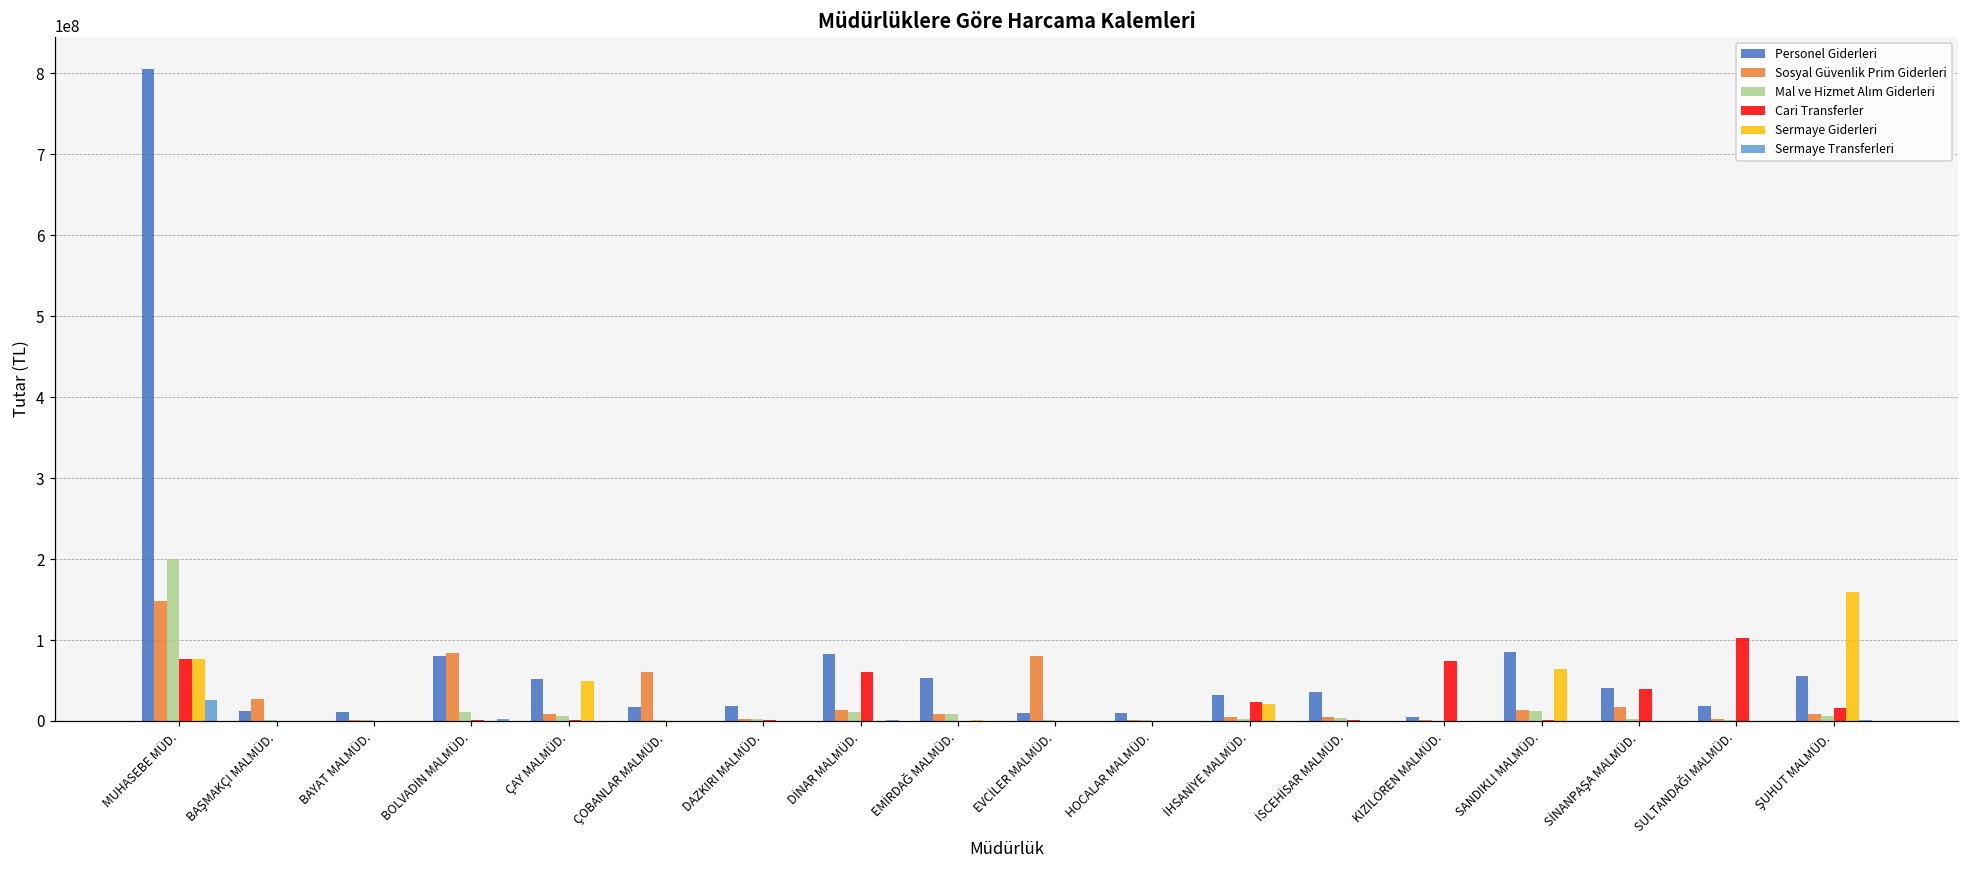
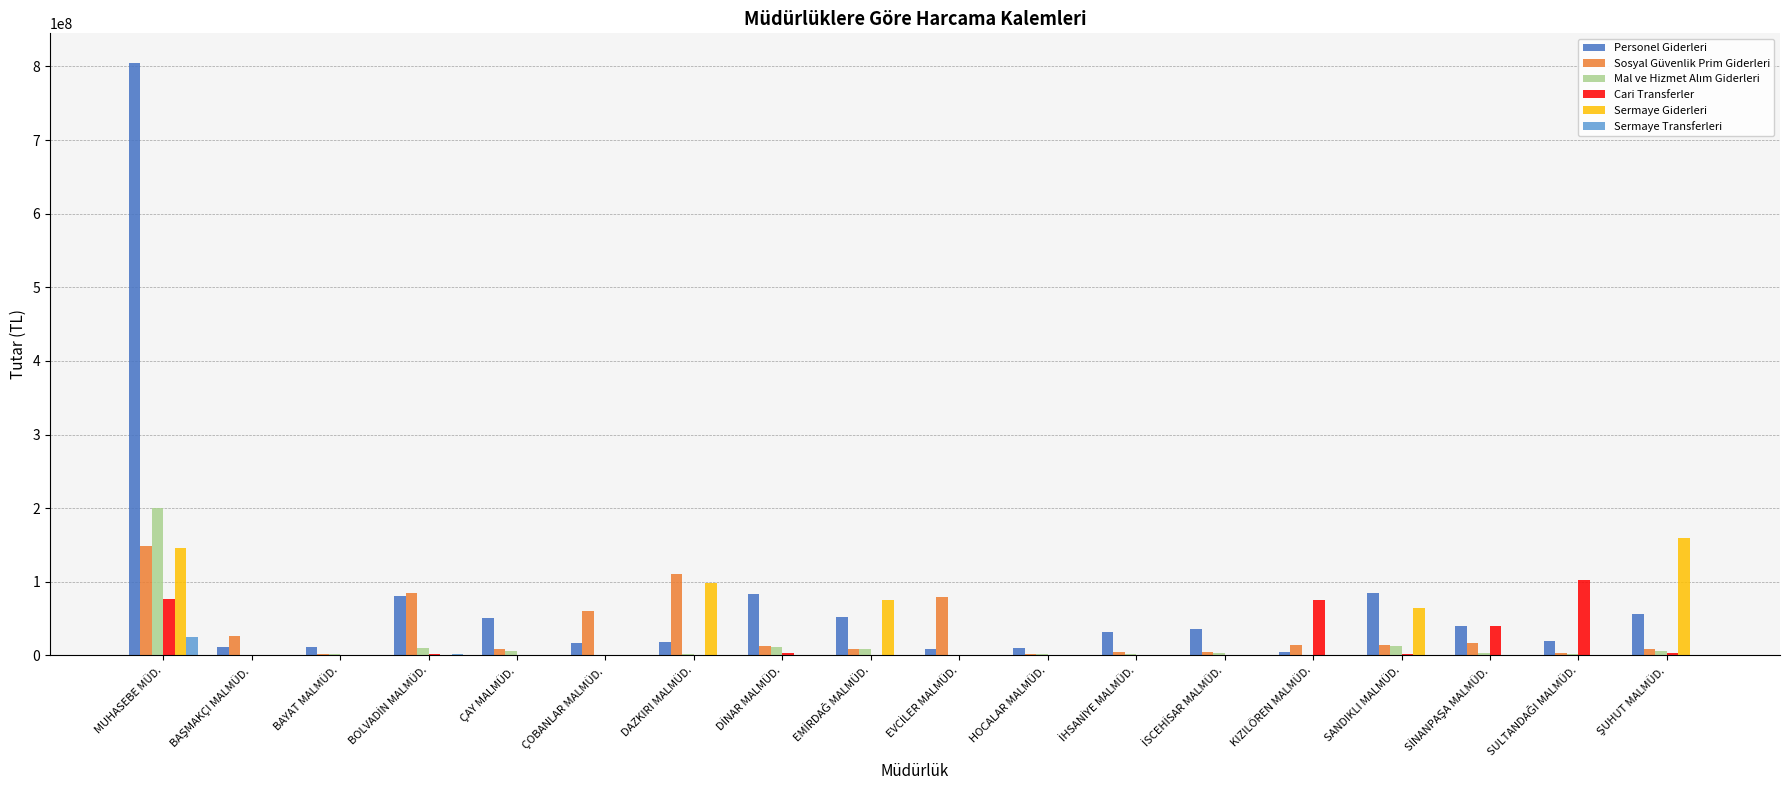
  {
    "Sosyal Güvenlik Prim Giderleri": {
      "MUHASEBE MÜD.": 150000000,
      "BAŞMAKÇI MALMÜD.": 30000000,
      "BOLVADİN MALMÜD.": 80000000,
      "ÇAY MALMÜD.": 10000000,
      "ÇOBANLAR MALMÜD.": 60000000,
-     "DAZKIRI MALMÜD.": 0,
+     "DAZKIRI MALMÜD.": 110000000,
      "DİNAR MALMÜD.": 10000000,
      "EMİRDAĞ MALMÜD.": 10000000,
      "EVCİLER MALMÜD.": 80000000,
      "İHSANİYE MALMÜD.": 0,
      "İSCEHİSAR MALMÜD.": 10000000,
-     "KIZILÖREN MALMÜD.": 0,
+     "KIZILÖREN MALMÜD.": 10000000,
      "SANDIKLI MALMÜD.": 10000000,
      "SİNANPAŞA MALMÜD.": 20000000,
      "ŞUHUT MALMÜD.": 10000000
    },
    "Mal ve Hizmet Alım Giderleri": {
      "MUHASEBE MÜD.": 200000000,
      "BOLVADİN MALMÜD.": 10000000,
      "ÇAY MALMÜD.": 10000000,
      "DİNAR MALMÜD.": 10000000,
      "EMİRDAĞ MALMÜD.": 10000000,
      "İSCEHİSAR MALMÜD.": 0,
      "SANDIKLI MALMÜD.": 10000000,
      "ŞUHUT MALMÜD.": 10000000
    },
    "Cari Transferler": {
      "MUHASEBE MÜD.": 80000000,
      "BAŞMAKÇI MALMÜD.": 0,
      "BAYAT MALMÜD.": 0,
-     "DİNAR MALMÜD.": 60000000,
+     "DİNAR MALMÜD.": 0,
      "EMİRDAĞ MALMÜD.": 0,
      "EVCİLER MALMÜD.": 0,
-     "İHSANİYE MALMÜD.": 20000000,
+     "İHSANİYE MALMÜD.": 0,
      "KIZILÖREN MALMÜD.": 70000000,
      "SİNANPAŞA MALMÜD.": 40000000,
      "SULTANDAĞI MALMÜD.": 100000000,
-     "ŞUHUT MALMÜD.": 20000000
+     "ŞUHUT MALMÜD.": 0
    },
    "Sermaye Giderleri": {
-     "MUHASEBE MÜD.": 80000000,
+     "MUHASEBE MÜD.": 150000000,
      "BAŞMAKÇI MALMÜD.": 0,
      "BOLVADİN MALMÜD.": 0,
-     "ÇAY MALMÜD.": 50000000,
-     "DAZKIRI MALMÜD.": 0,
+     "ÇAY MALMÜD.": 0,
+     "DAZKIRI MALMÜD.": 100000000,
      "DİNAR MALMÜD.": 0,
-     "EMİRDAĞ MALMÜD.": 0,
+     "EMİRDAĞ MALMÜD.": 80000000,
      "EVCİLER MALMÜD.": 0,
      "HOCALAR MALMÜD.": 0,
-     "İHSANİYE MALMÜD.": 20000000,
+     "İHSANİYE MALMÜD.": 0,
      "KIZILÖREN MALMÜD.": 0,
      "SANDIKLI MALMÜD.": 60000000,
      "SİNANPAŞA MALMÜD.": 0,
      "SULTANDAĞI MALMÜD.": 0,
      "ŞUHUT MALMÜD.": 160000000
    }
  }
